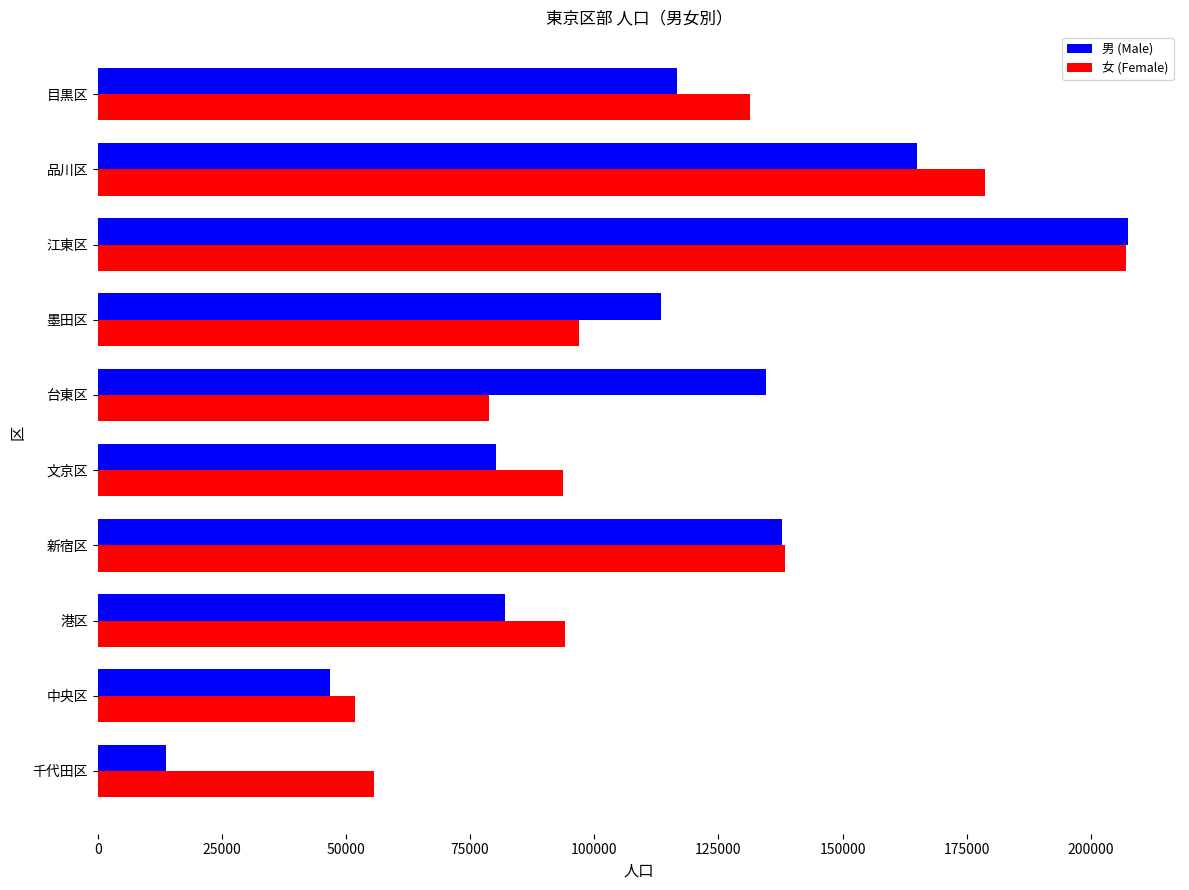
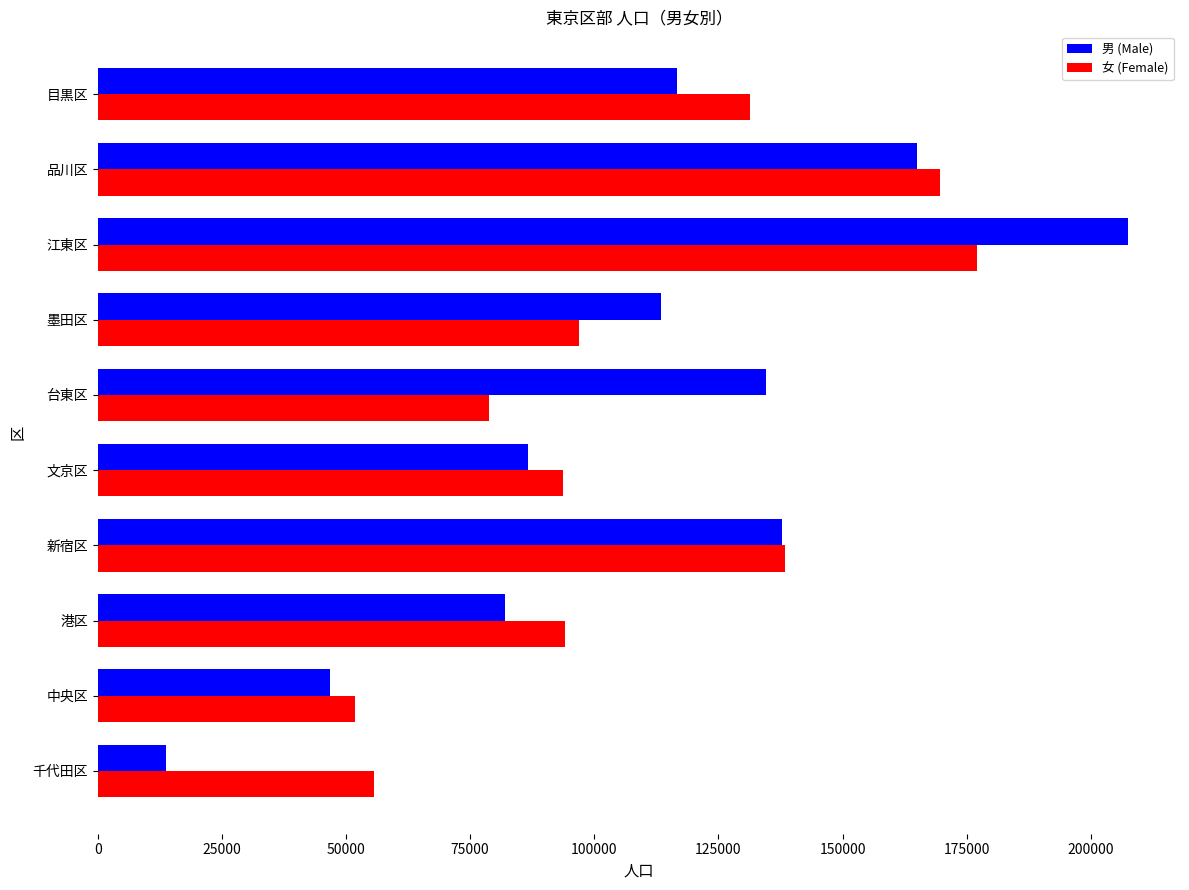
  {
    "男 (Male)": {
      "目黒区": 117000,
      "品川区": 165000,
      "江東区": 208000,
      "墨田区": 113000,
      "台東区": 135000,
-     "文京区": 80000,
+     "文京区": 87000,
      "新宿区": 138000,
      "港区": 82000,
      "中央区": 47000,
      "千代田区": 14000
    },
    "女 (Female)": {
      "目黒区": 131000,
-     "品川区": 179000,
-     "江東区": 207000,
+     "品川区": 170000,
+     "江東区": 177000,
      "墨田区": 97000,
      "台東区": 79000,
      "文京区": 94000,
      "新宿区": 138000,
      "港区": 94000,
      "中央区": 52000,
      "千代田区": 56000
    }
  }
